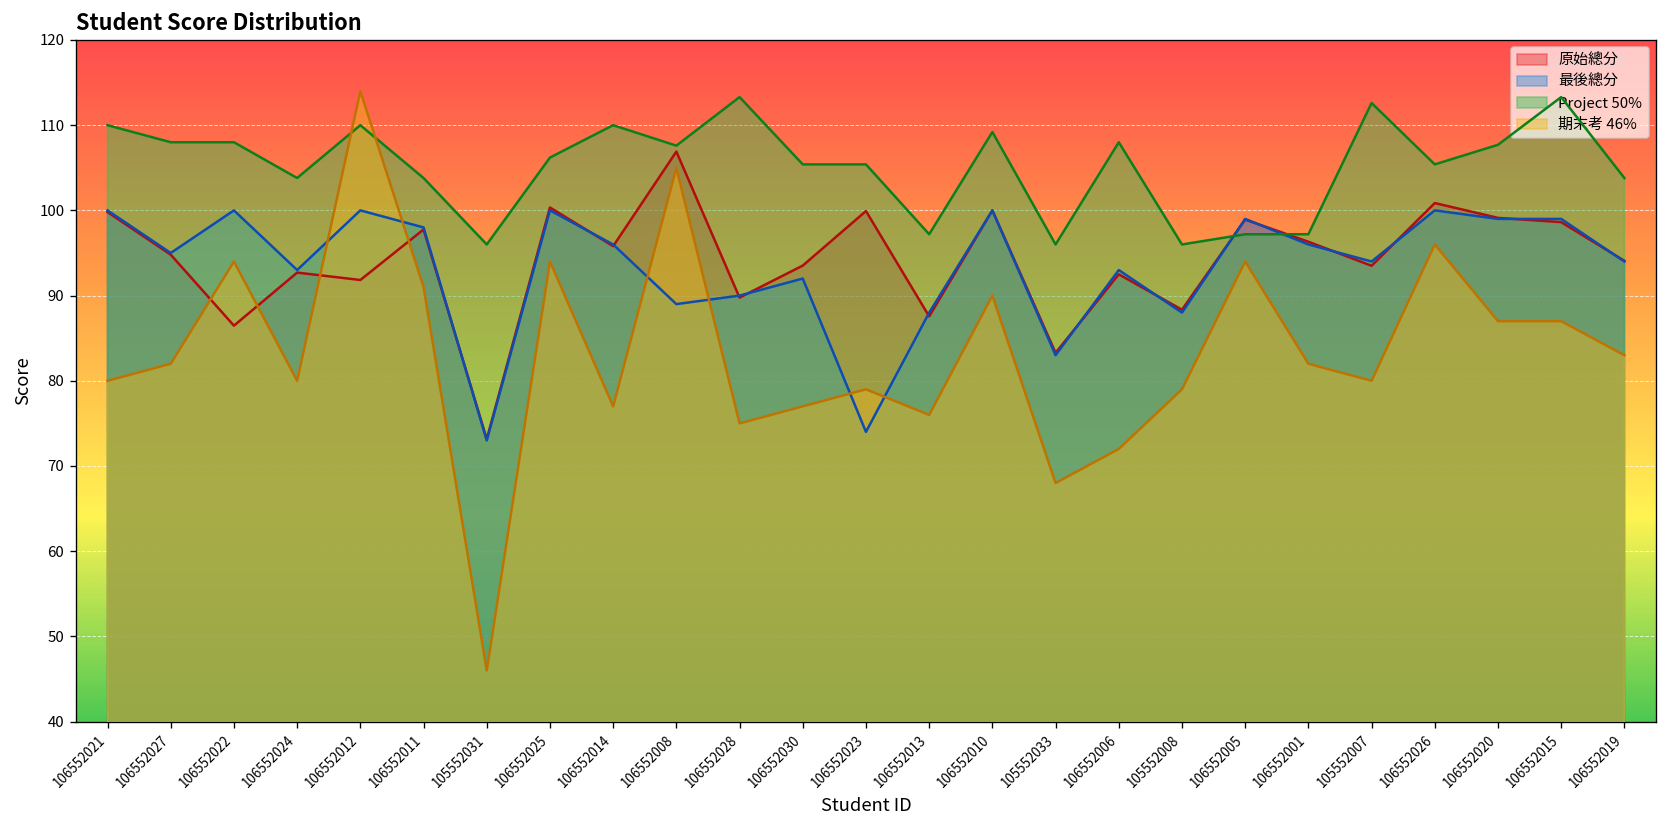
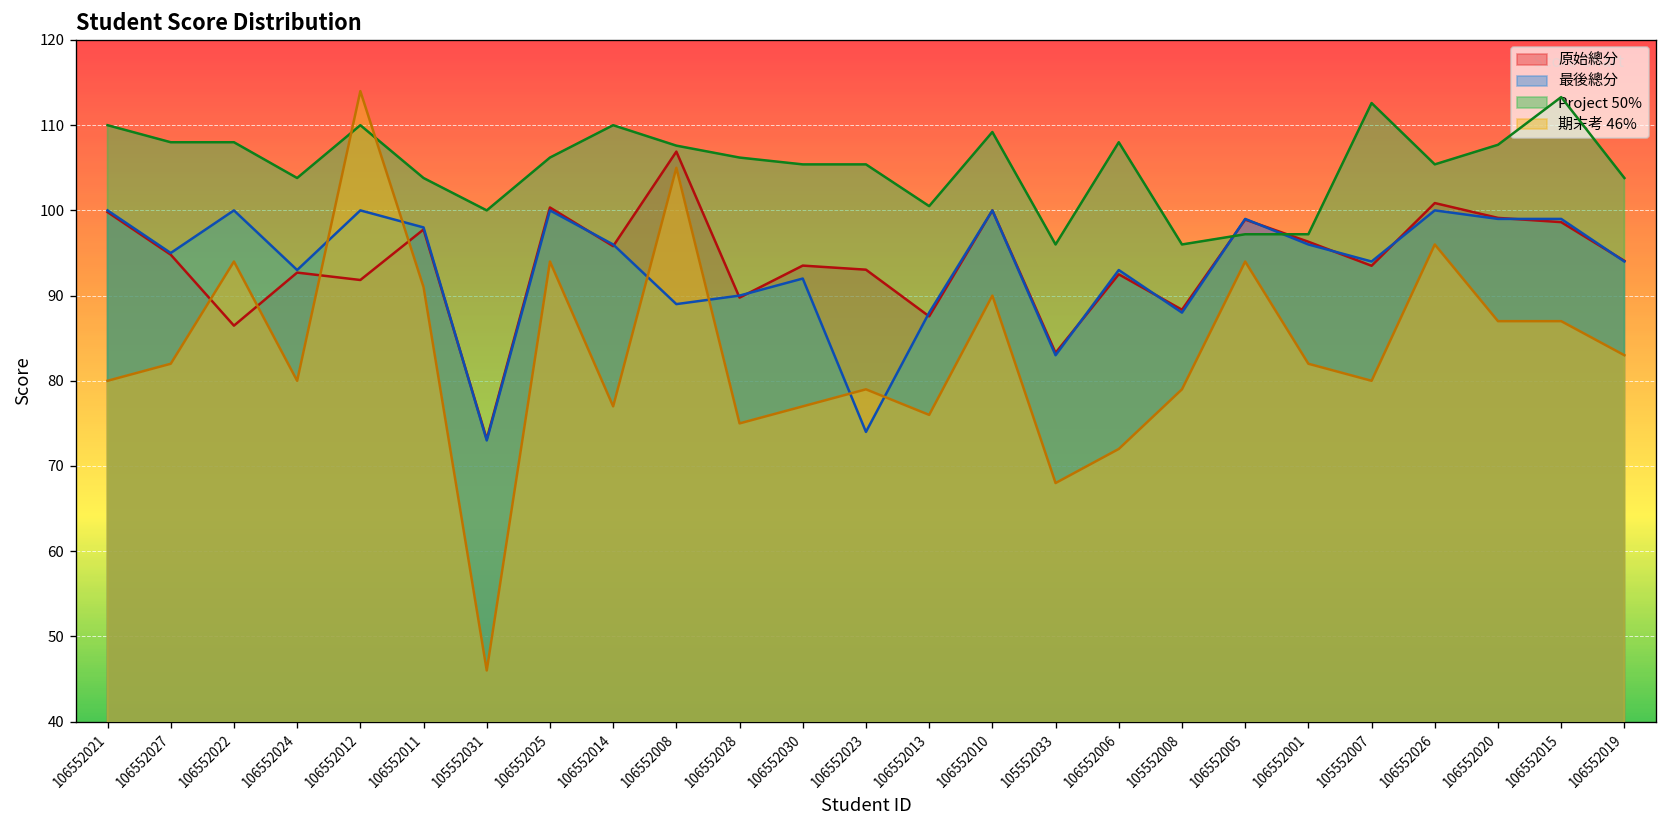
  {
    "原始總分": {
      "106552022": 86,
      "106552012": 92,
      "106552008": 107,
      "106552030": 94,
-     "106552023": 100,
+     "106552023": 93,
      "106552013": 88,
      "106552006": 93,
      "105552007": 94,
      "106552026": 101,
      "106552015": 99
    },
    "最後總分": {
      "106552022": 100,
      "106552012": 100,
      "106552008": 89,
      "106552030": 92,
      "106552023": 74,
      "106552013": 88,
      "106552006": 93,
      "105552007": 94,
      "106552026": 100,
      "106552015": 99
    },
    "Project 50%": {
      "106552021": 110,
      "106552027": 108,
      "106552022": 108,
      "106552024": 104,
      "106552012": 110,
      "106552011": 104,
-     "105552031": 96,
+     "105552031": 100,
      "106552025": 106,
      "106552014": 110,
      "106552008": 108,
-     "106552028": 113,
+     "106552028": 106,
      "106552030": 105,
      "106552023": 105,
-     "106552013": 97,
+     "106552013": 101,
      "106552010": 109,
      "105552033": 96,
      "106552006": 108,
      "105552008": 96,
      "106552005": 97,
      "106552001": 97,
      "105552007": 113,
      "106552026": 105,
      "106552020": 108,
      "106552019": 104
    },
    "期末考 46%": {
      "106552021": 80,
      "106552027": 82,
      "106552022": 94,
      "106552024": 80,
      "106552012": 114,
      "106552011": 91,
      "105552031": 46,
      "106552025": 94,
      "106552014": 77,
      "106552008": 105,
      "106552028": 75,
      "106552030": 77,
      "106552023": 79,
      "106552013": 76,
      "106552010": 90,
      "105552033": 68,
      "106552006": 72,
      "105552008": 79,
      "106552005": 94,
      "106552001": 82,
      "105552007": 80,
      "106552026": 96,
      "106552020": 87,
      "106552015": 87,
      "106552019": 83
    }
  }
